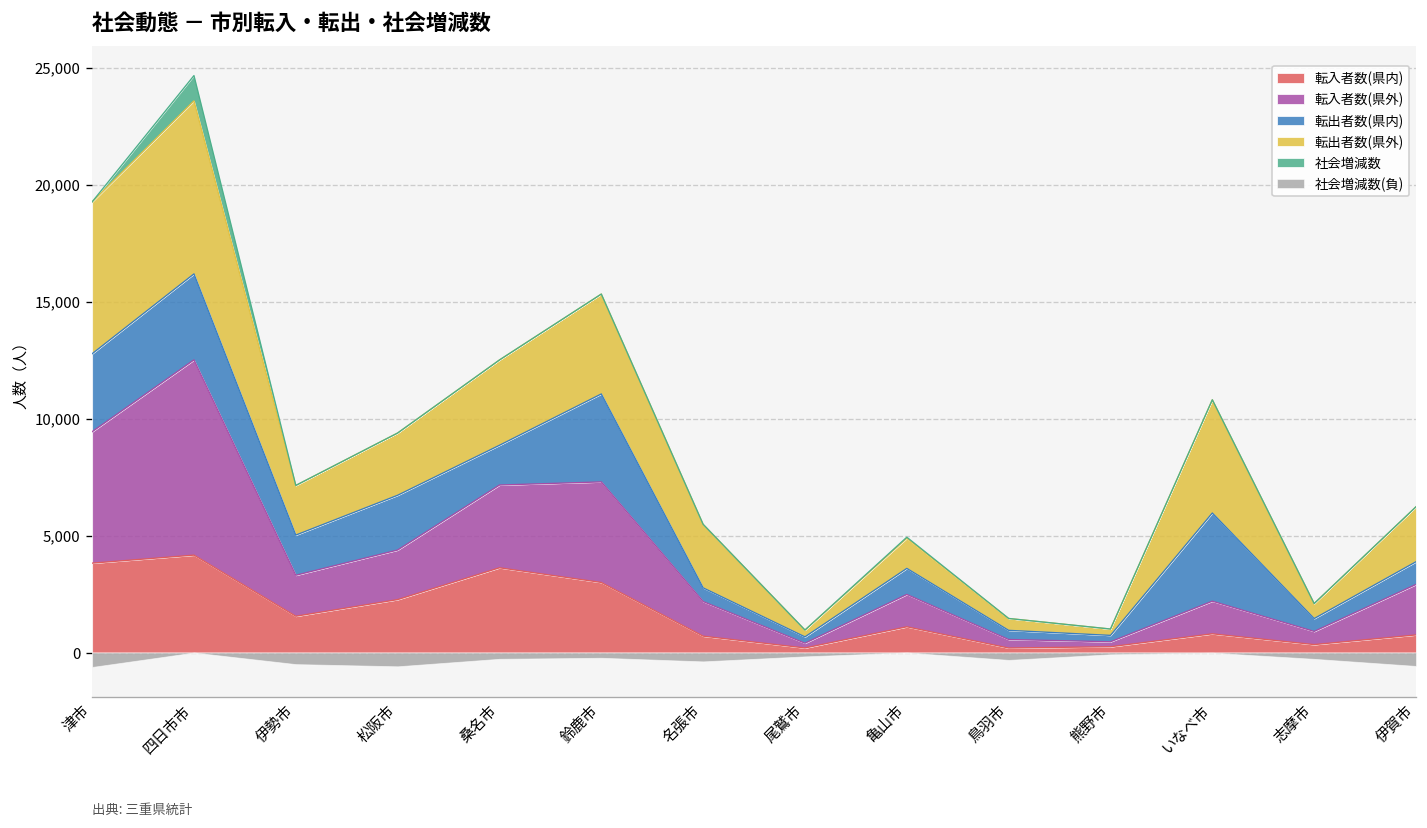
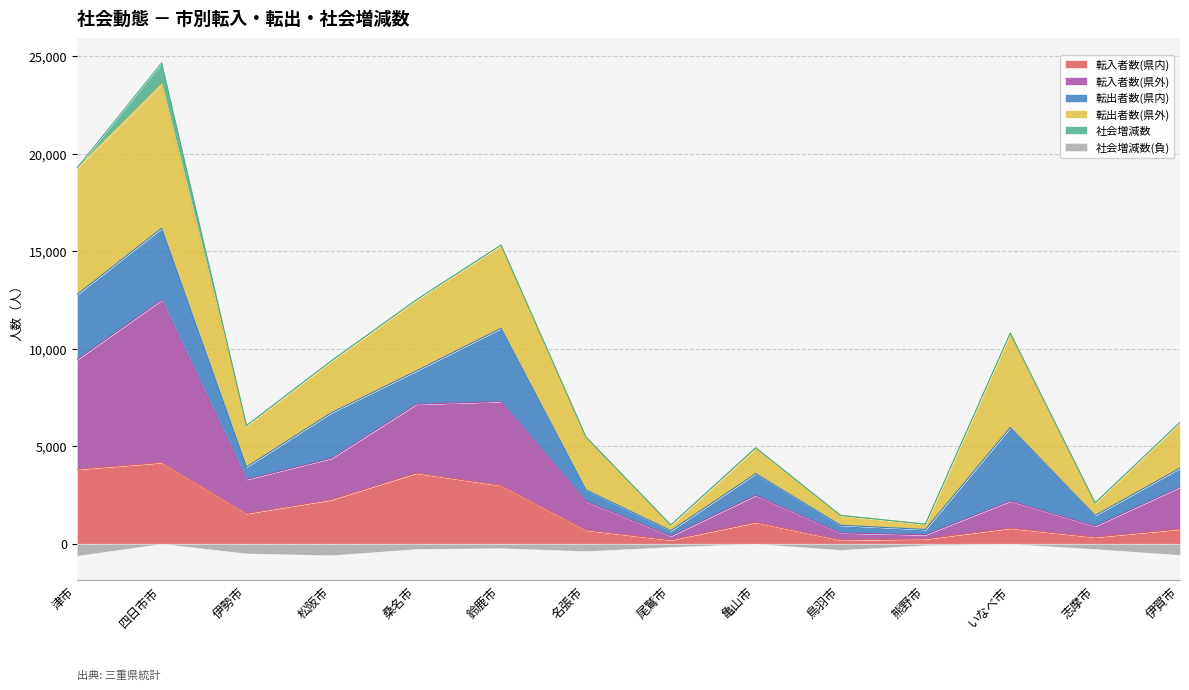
  {
    "転入者数(県内)": {
      "津市": "3,800",
      "四日市市": "4,200",
      "伊勢市": "1,600",
      "松阪市": "2,300",
      "桑名市": "3,600",
      "鈴鹿市": "3,000",
      "名張市": "700",
      "尾鷲市": "200",
      "亀山市": "1,100",
      "鳥羽市": "200",
      "熊野市": "200",
      "いなべ市": "800",
      "志摩市": "300",
      "伊賀市": "800"
    },
    "転入者数(県外)": {
      "津市": "5,600",
      "四日市市": "8,300",
      "伊勢市": "1,800",
      "松阪市": "2,100",
      "桑名市": "3,500",
      "鈴鹿市": "4,300",
      "名張市": "1,500",
      "尾鷲市": "200",
      "亀山市": "1,400",
      "鳥羽市": "400",
      "熊野市": "200",
      "いなべ市": "1,400",
      "志摩市": "600",
      "伊賀市": "2,200"
    },
    "転出者数(県内)": {
      "津市": "3,300",
      "四日市市": "3,700",
-     "伊勢市": "1,700",
+     "伊勢市": "600",
      "松阪市": "2,300",
      "桑名市": "1,700",
      "鈴鹿市": "3,800",
      "名張市": "600",
      "尾鷲市": "300",
      "亀山市": "1,100",
      "鳥羽市": "400",
      "熊野市": "300",
      "いなべ市": "3,800",
      "志摩市": "500",
      "伊賀市": "1,000"
    },
    "転出者数(県外)": {
      "四日市市": "7,400"
    },
    "社会増減数": {
      "四日市市": "1,100"
    },
    "社会増減数(負)": {
      "四日市市": "0",
      "亀山市": "0"
    }
  }
